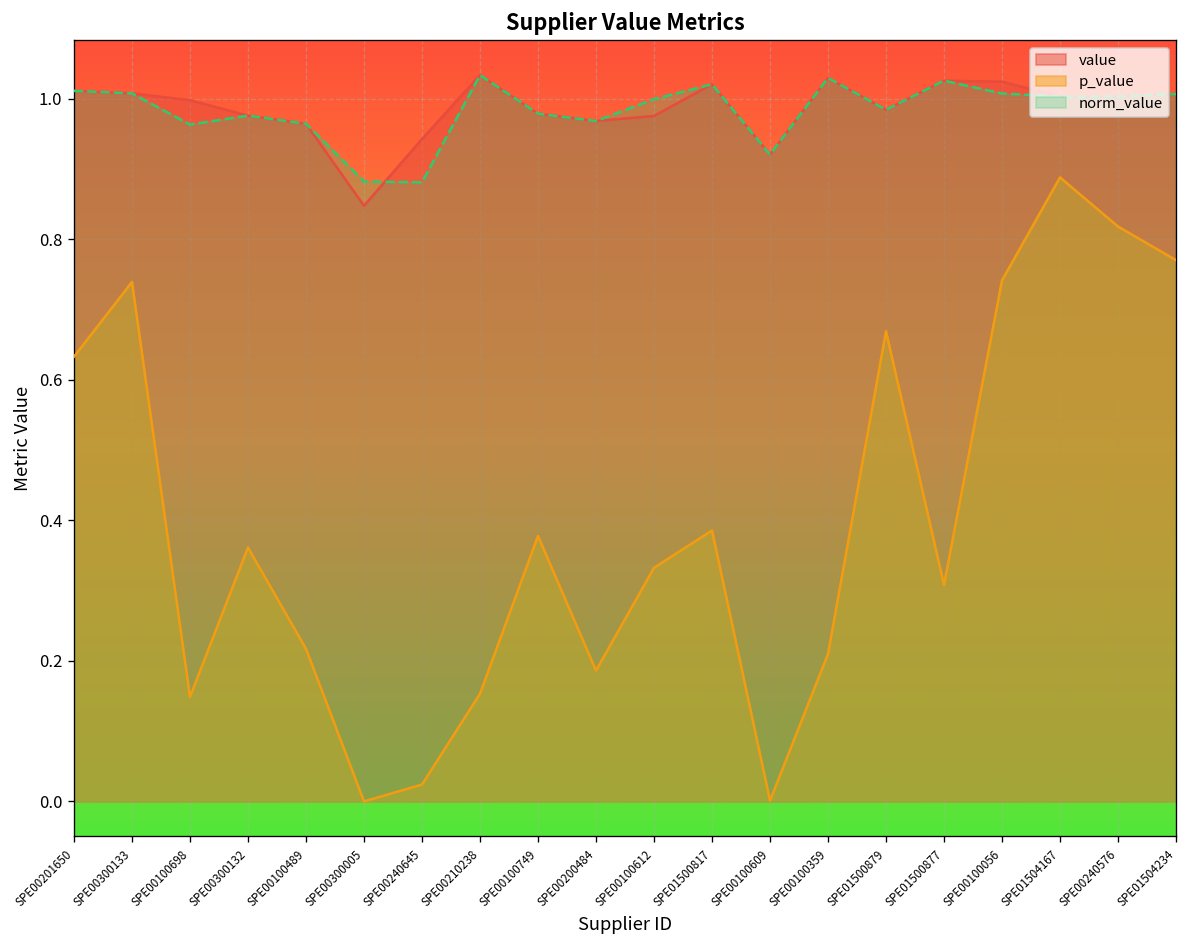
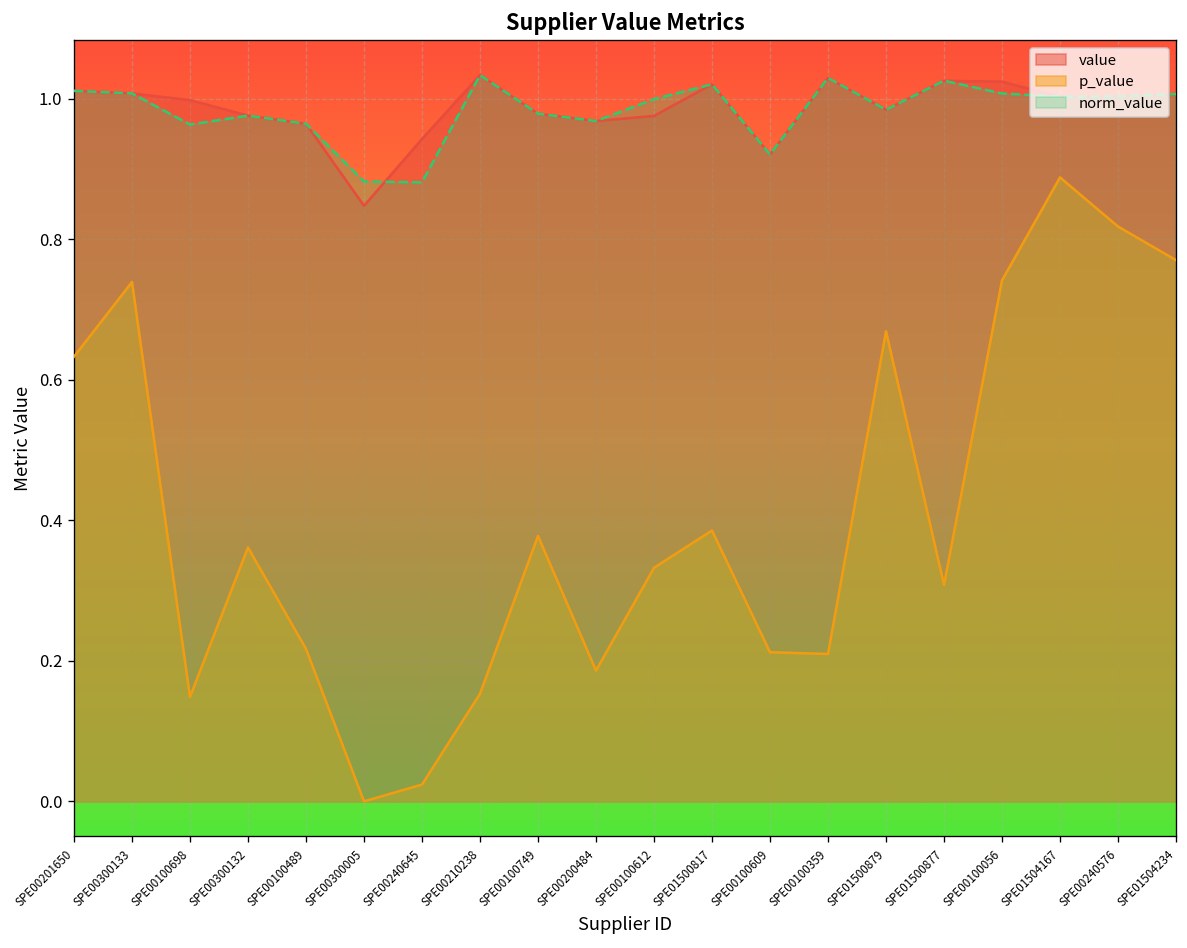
  {
    "value": {
      "SPE00100698": 1.00,
      "SPE00300005": 0.85,
      "SPE00240645": 0.94,
      "SPE00100612": 0.98,
      "SPE00100056": 1.02
    },
    "p_value": {
      "SPE00201650": 0.63,
      "SPE00300133": 0.74,
      "SPE00100698": 0.15,
      "SPE00300132": 0.36,
      "SPE00100489": 0.22,
      "SPE00300005": 0.00,
      "SPE00240645": 0.02,
      "SPE00210238": 0.15,
      "SPE00100749": 0.38,
      "SPE00200484": 0.19,
      "SPE00100612": 0.33,
      "SPE01500817": 0.39,
-     "SPE00100609": 0.00,
+     "SPE00100609": 0.21,
      "SPE00100359": 0.21,
      "SPE01500879": 0.67,
      "SPE01500877": 0.31,
      "SPE00100056": 0.74,
      "SPE01504167": 0.89,
      "SPE00240576": 0.82,
      "SPE01504234": 0.77
    },
    "norm_value": {
      "SPE00100698": 0.96,
      "SPE00300005": 0.88,
      "SPE00240645": 0.88,
      "SPE00100612": 1.00,
      "SPE00100056": 1.01
    }
  }
